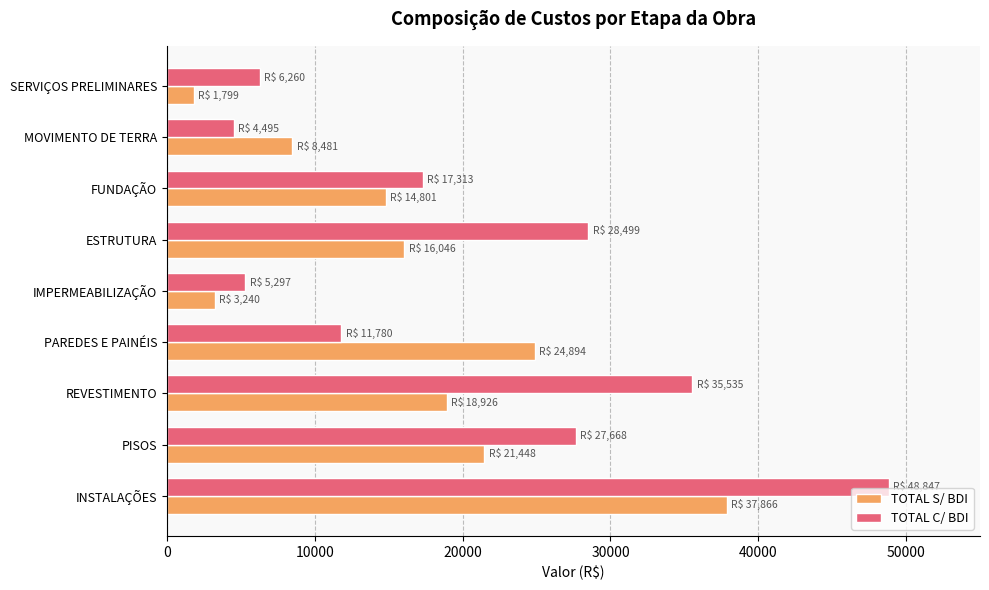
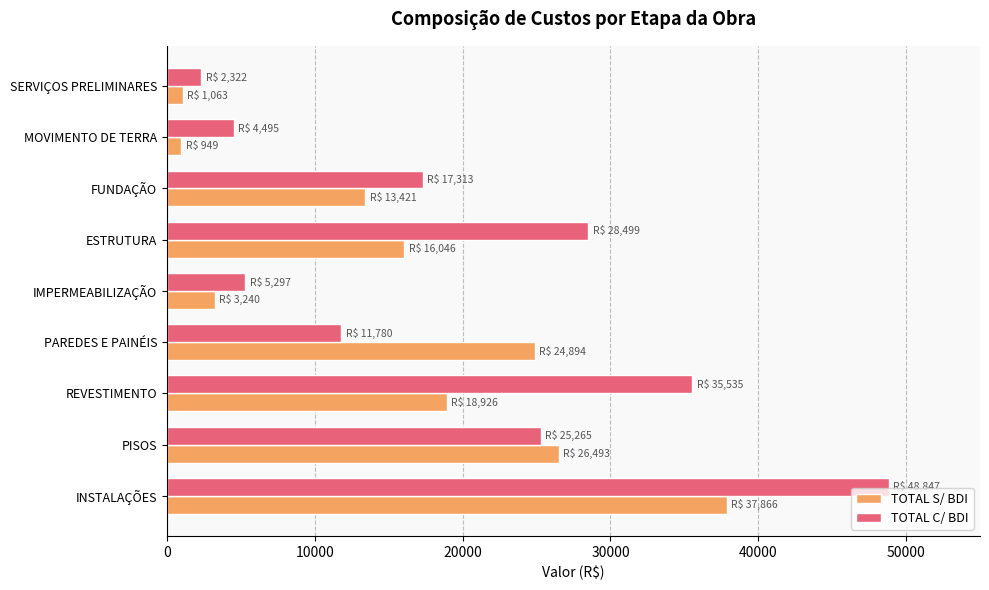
  {
    "TOTAL S/ BDI": {
-     "SERVIÇOS PRELIMINARES": "1,799",
-     "MOVIMENTO DE TERRA": "8,481",
-     "FUNDAÇÃO": "14,801",
+     "SERVIÇOS PRELIMINARES": "1,063",
+     "MOVIMENTO DE TERRA": "949",
+     "FUNDAÇÃO": "13,421",
      "ESTRUTURA": "16,046",
      "IMPERMEABILIZAÇÃO": "3,240",
      "PAREDES E PAINÉIS": "24,894",
      "REVESTIMENTO": "18,926",
-     "PISOS": "21,448",
+     "PISOS": "26,493",
      "INSTALAÇÕES": "37,866"
    },
    "TOTAL C/ BDI": {
-     "SERVIÇOS PRELIMINARES": "6,260",
+     "SERVIÇOS PRELIMINARES": "2,322",
      "MOVIMENTO DE TERRA": "4,495",
      "FUNDAÇÃO": "17,313",
      "ESTRUTURA": "28,499",
      "IMPERMEABILIZAÇÃO": "5,297",
      "PAREDES E PAINÉIS": "11,780",
      "REVESTIMENTO": "35,535",
-     "PISOS": "27,668"
+     "PISOS": "25,265"
    }
  }
